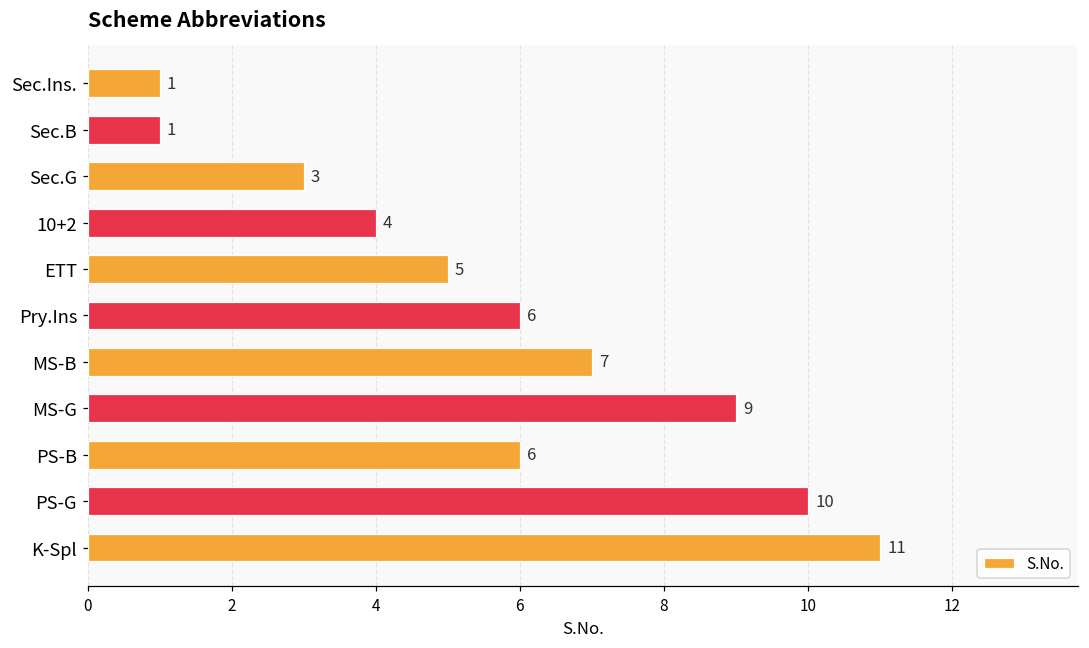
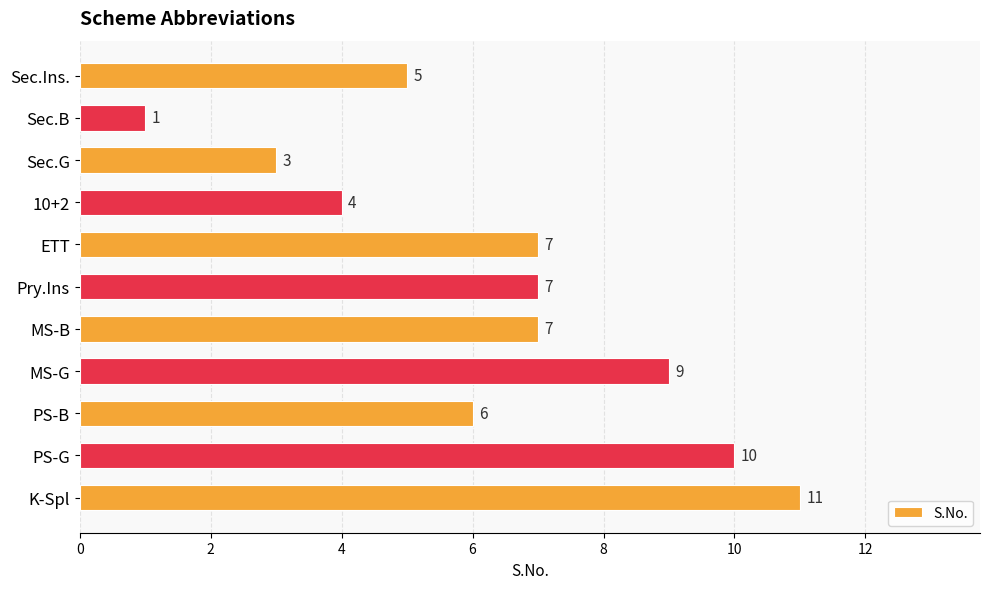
  {
-   "Sec.Ins.": 1,
+   "Sec.Ins.": 5,
    "Sec.B": 1,
    "Sec.G": 3,
    "10+2": 4,
-   "ETT": 5,
-   "Pry.Ins": 6,
+   "ETT": 7,
+   "Pry.Ins": 7,
    "MS-B": 7,
    "MS-G": 9,
    "PS-B": 6,
    "PS-G": 10,
    "K-Spl": 11
  }
